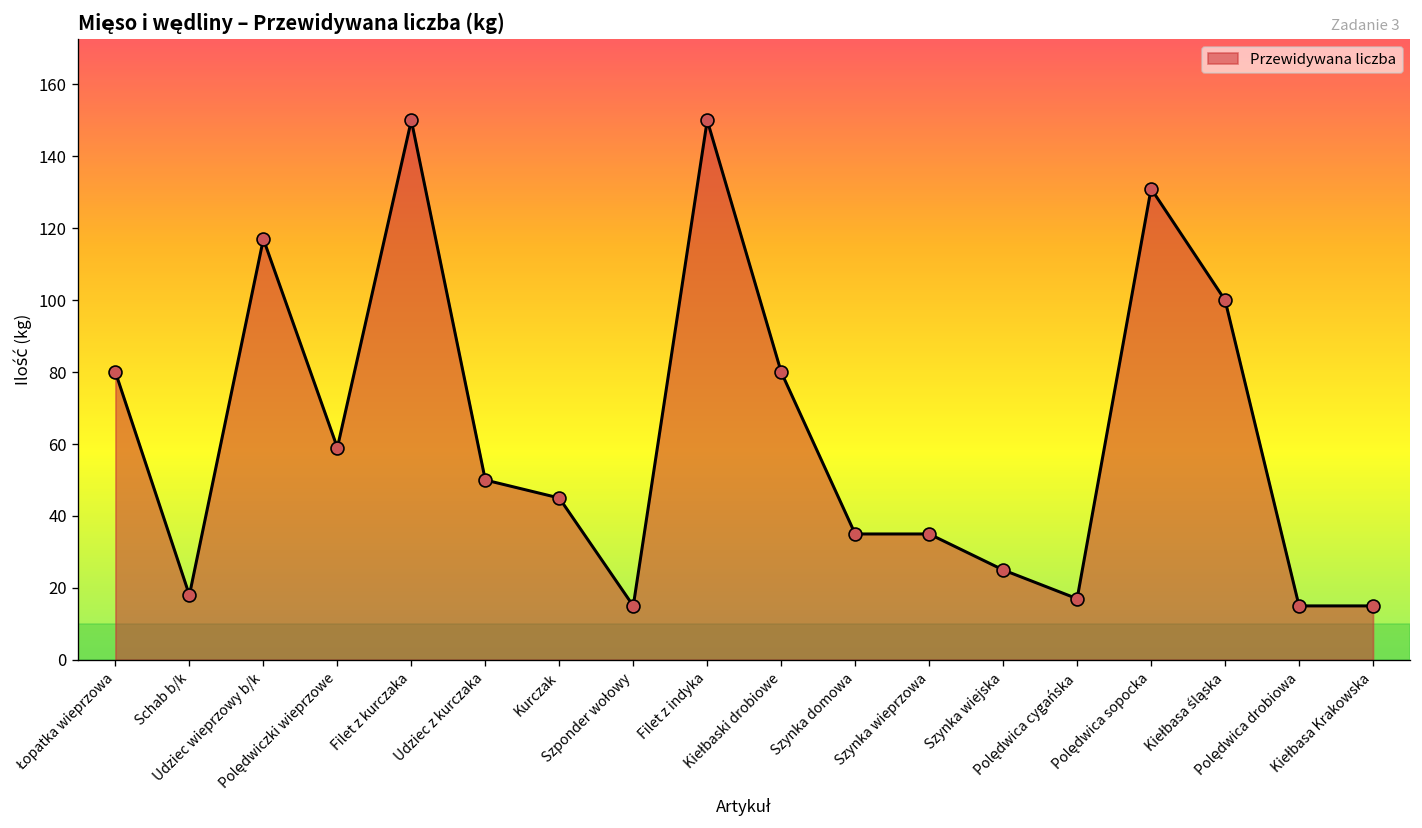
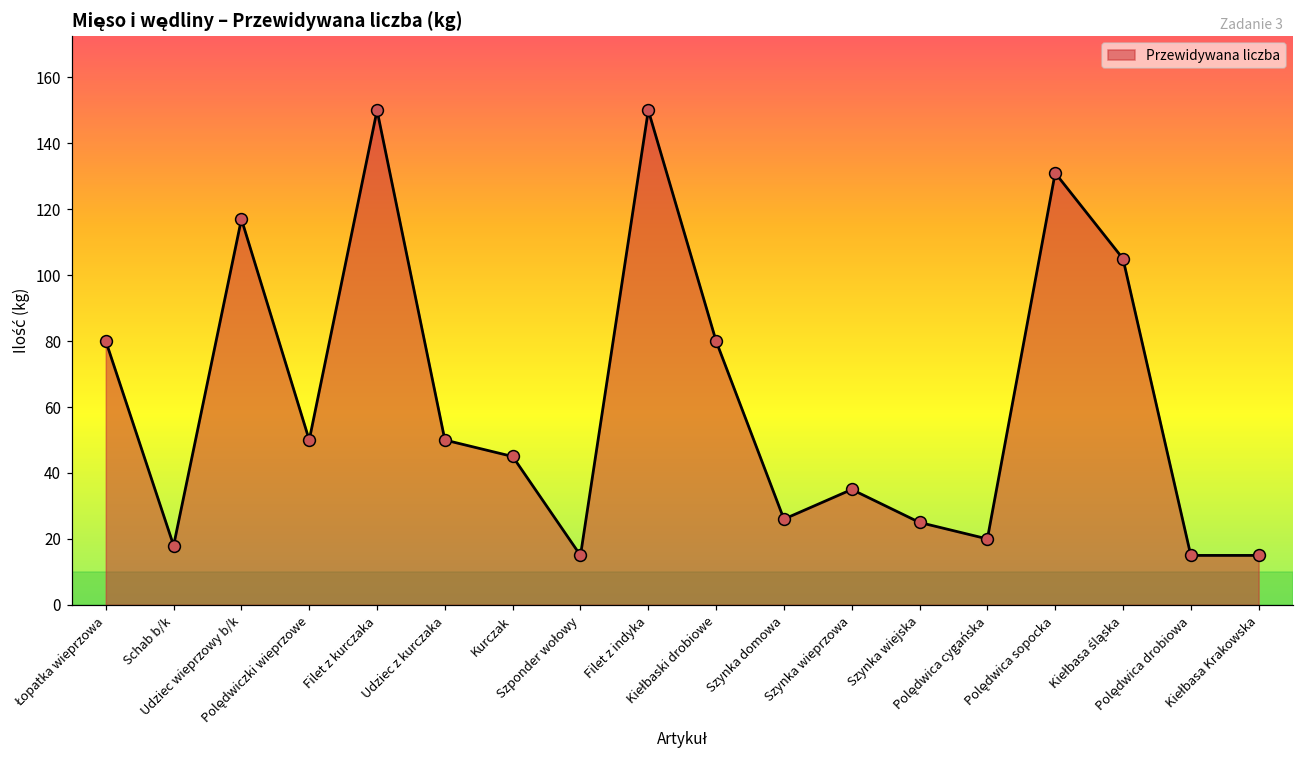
  {
    "Łopatka wieprzowa": 80,
    "Schab b/k": 18,
    "Udziec wieprzowy b/k": 117,
-   "Polędwiczki wieprzowe": 59,
+   "Polędwiczki wieprzowe": 50,
    "Filet z kurczaka": 150,
    "Udziec z kurczaka": 50,
    "Kurczak": 45,
    "Szponder wołowy": 15,
    "Filet z indyka": 150,
    "Kiełbaski drobiowe": 80,
-   "Szynka domowa": 35,
+   "Szynka domowa": 26,
    "Szynka wieprzowa": 35,
    "Szynka wiejska": 25,
-   "Polędwica cygańska": 17,
+   "Polędwica cygańska": 20,
    "Polędwica sopocka": 131,
-   "Kiełbasa śląska": 100,
+   "Kiełbasa śląska": 105,
    "Polędwica drobiowa": 15,
    "Kiełbasa Krakowska": 15
  }
